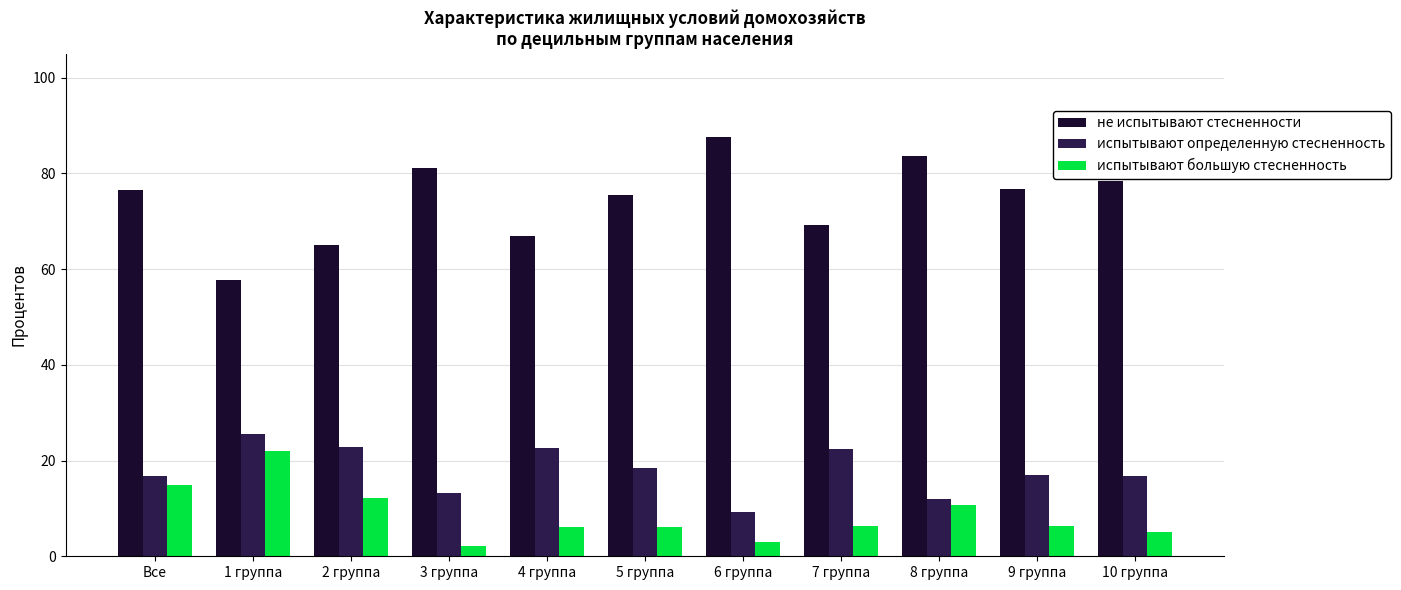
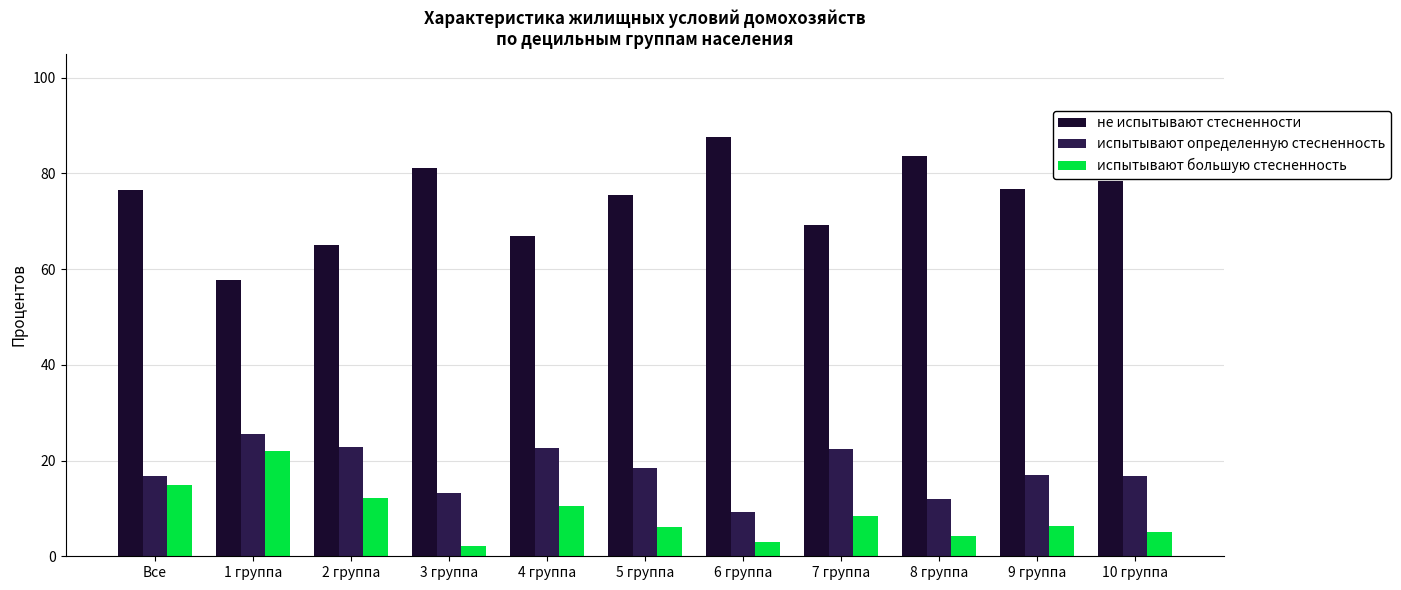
  {
    "испытывают большую стесненность": {
      "Все": 15,
      "1 группа": 22,
      "2 группа": 12,
      "3 группа": 2,
-     "4 группа": 6,
+     "4 группа": 11,
      "5 группа": 6,
      "6 группа": 3,
-     "7 группа": 6,
-     "8 группа": 11,
+     "7 группа": 8,
+     "8 группа": 4,
      "9 группа": 6,
      "10 группа": 5
    }
  }
